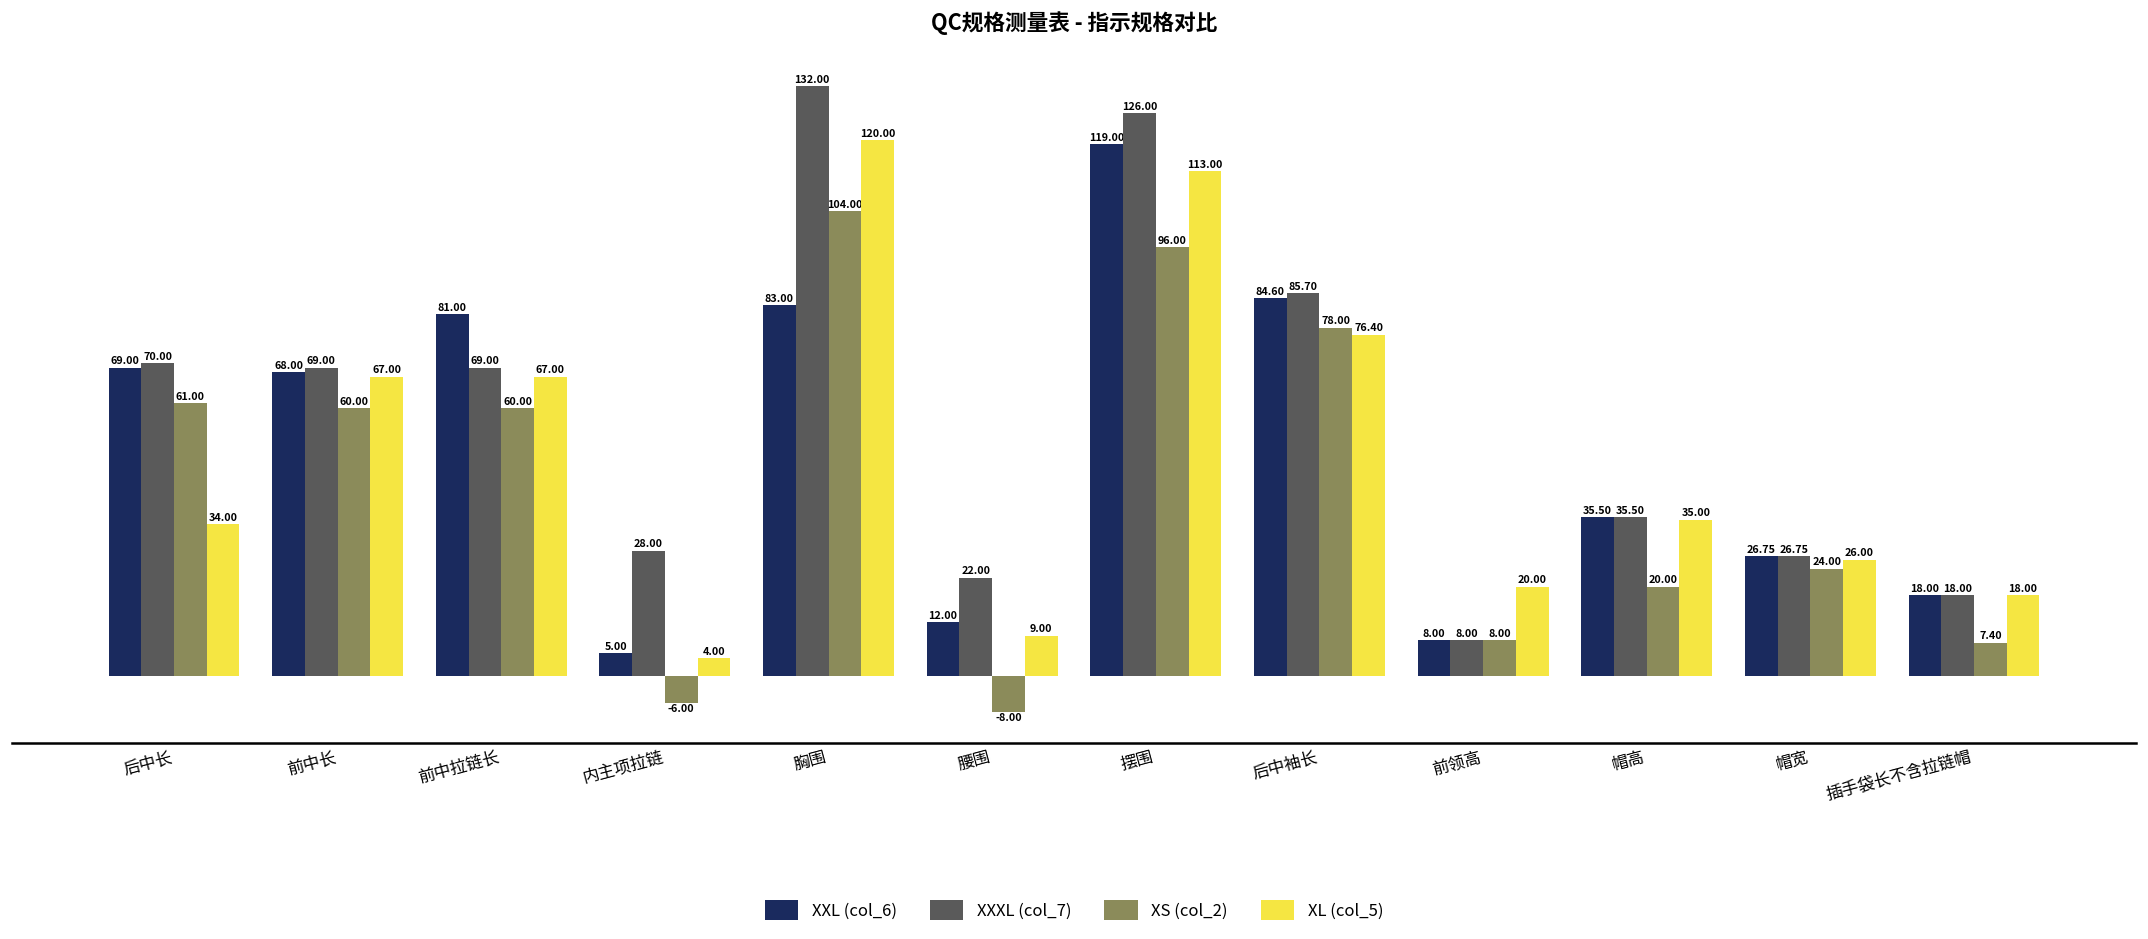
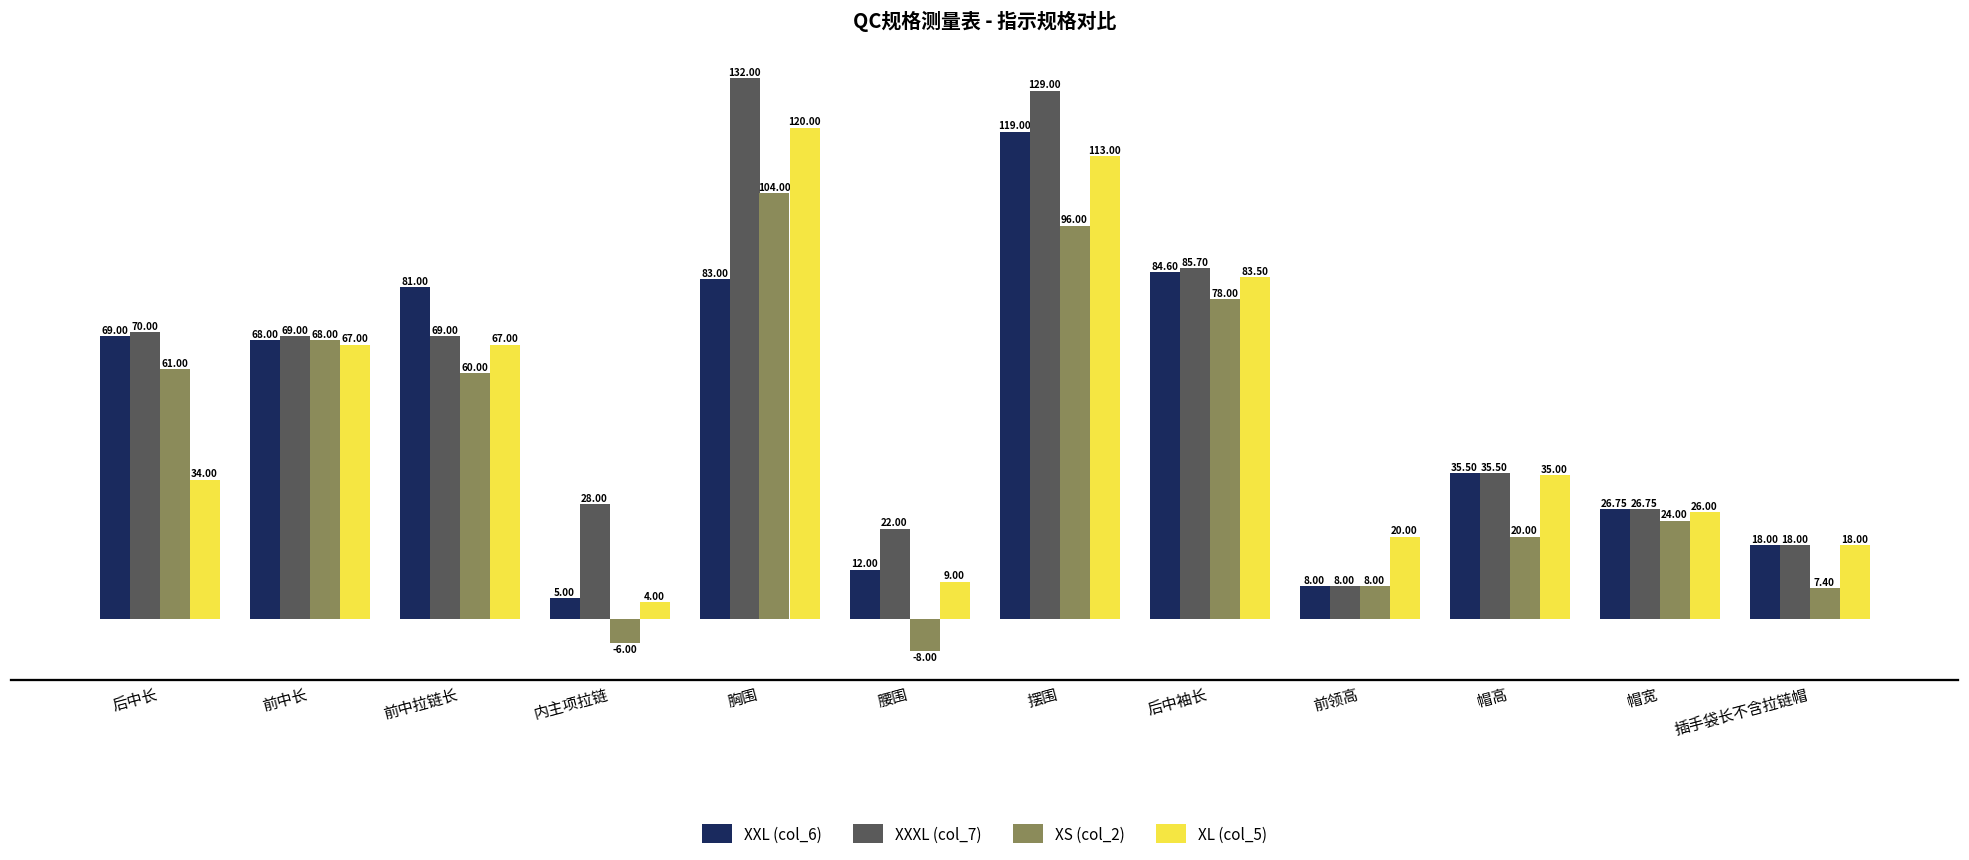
  {
    "XXL (col_6)": {
      "后中长": 69.00,
      "前中长": 68.00,
      "前中拉链长": 81.00,
      "内主项拉链": 5.00,
      "胸围": 83.00,
      "腰围": 12.00,
      "摆围": 119.00,
      "后中袖长": 84.60,
      "前领高": 8.00,
      "帽高": 35.50,
      "帽宽": 26.75,
      "插手袋长不含拉链帽": 18.00
    },
    "XXXL (col_7)": {
      "后中长": 70.00,
      "前中长": 69.00,
      "前中拉链长": 69.00,
      "内主项拉链": 28.00,
      "胸围": 132.00,
      "腰围": 22.00,
-     "摆围": 126.00,
+     "摆围": 129.00,
      "后中袖长": 85.70,
      "前领高": 8.00,
      "帽高": 35.50,
      "帽宽": 26.75,
      "插手袋长不含拉链帽": 18.00
    },
    "XS (col_2)": {
      "后中长": 61.00,
-     "前中长": 60.00,
+     "前中长": 68.00,
      "前中拉链长": 60.00,
      "内主项拉链": -6.00,
      "胸围": 104.00,
      "腰围": -8.00,
      "摆围": 96.00,
      "后中袖长": 78.00,
      "前领高": 8.00,
      "帽高": 20.00,
      "帽宽": 24.00,
      "插手袋长不含拉链帽": 7.40
    },
    "XL (col_5)": {
      "后中长": 34.00,
      "前中长": 67.00,
      "前中拉链长": 67.00,
      "内主项拉链": 4.00,
      "胸围": 120.00,
      "腰围": 9.00,
      "摆围": 113.00,
-     "后中袖长": 76.40,
+     "后中袖长": 83.50,
      "前领高": 20.00,
      "帽高": 35.00,
      "帽宽": 26.00,
      "插手袋长不含拉链帽": 18.00
    }
  }
